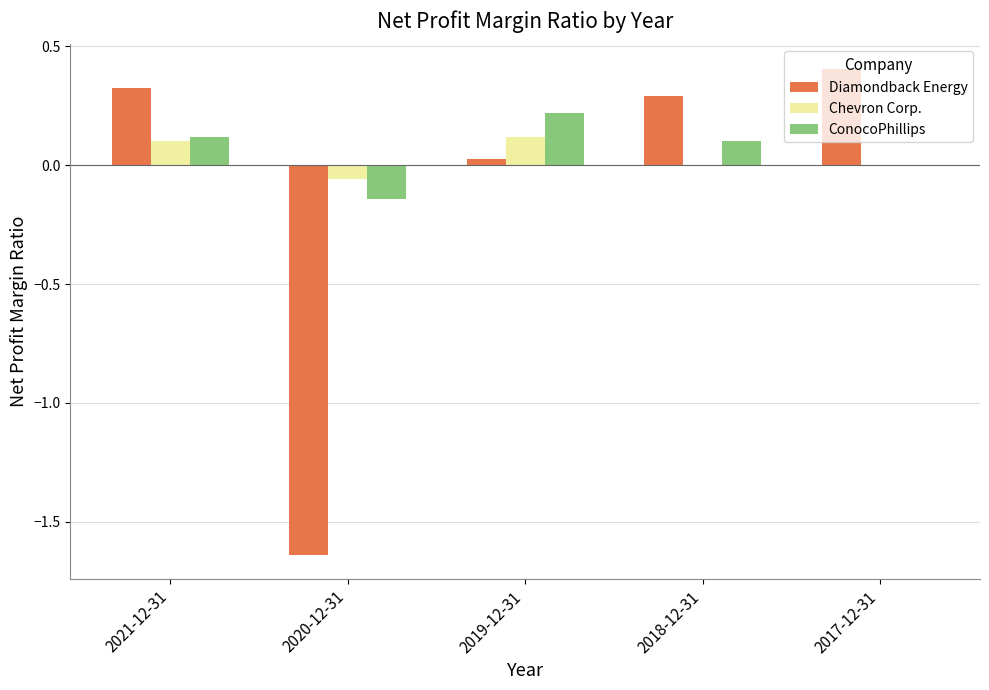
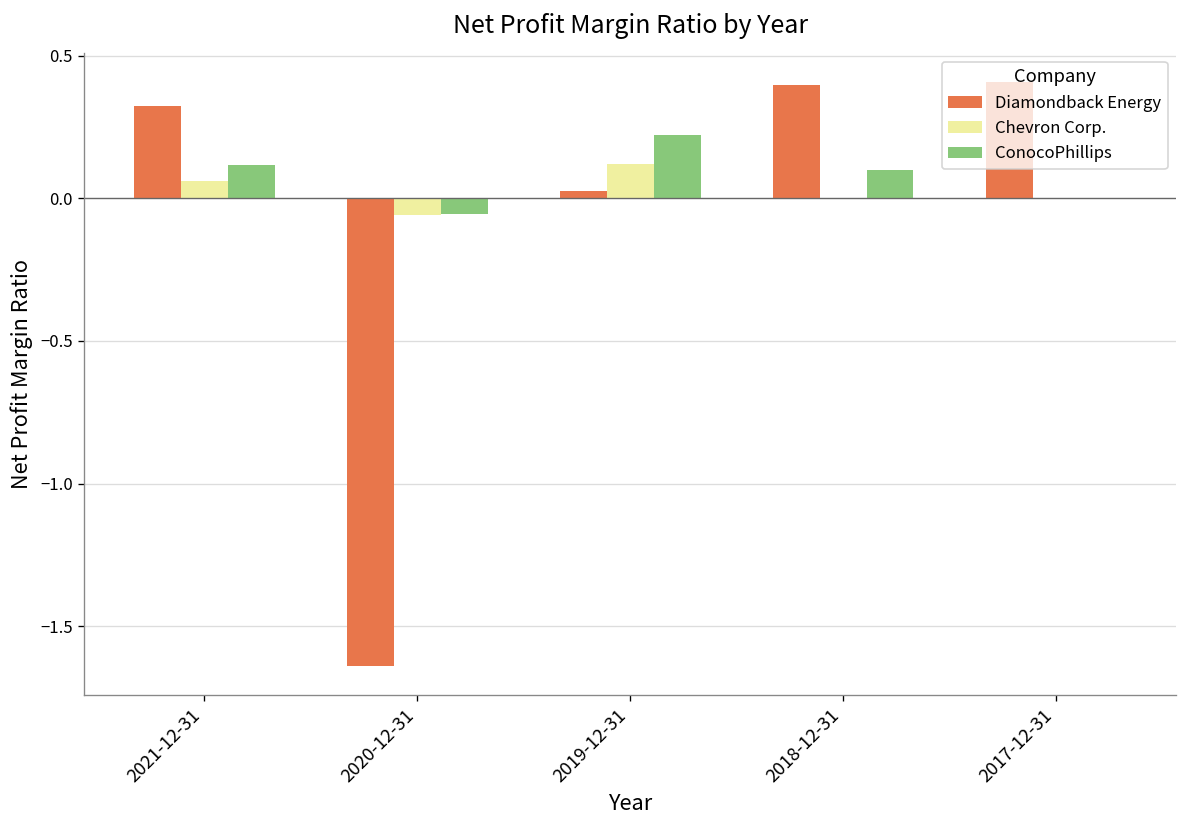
  {
    "Diamondback Energy": {
      "2021-12-31": 0.32,
      "2020-12-31": -1.64,
      "2019-12-31": 0.03,
-     "2018-12-31": 0.29
+     "2018-12-31": 0.40
    },
    "Chevron Corp.": {
-     "2021-12-31": 0.10,
+     "2021-12-31": 0.06,
      "2020-12-31": -0.06,
      "2019-12-31": 0.12,
      "2018-12-31": 0.00,
      "2017-12-31": 0.00
    },
    "ConocoPhillips": {
      "2021-12-31": 0.12,
-     "2020-12-31": -0.14,
+     "2020-12-31": -0.06,
      "2019-12-31": 0.22,
      "2018-12-31": 0.10,
      "2017-12-31": 0.00
    }
  }
